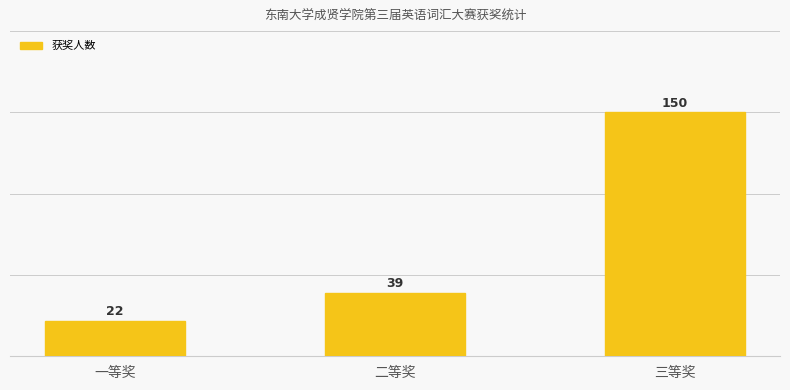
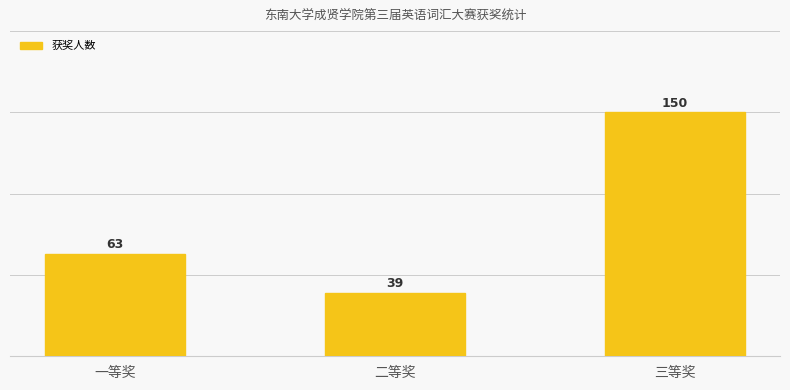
  {
-   "一等奖": 22,
+   "一等奖": 63,
    "二等奖": 39,
    "三等奖": 150
  }
